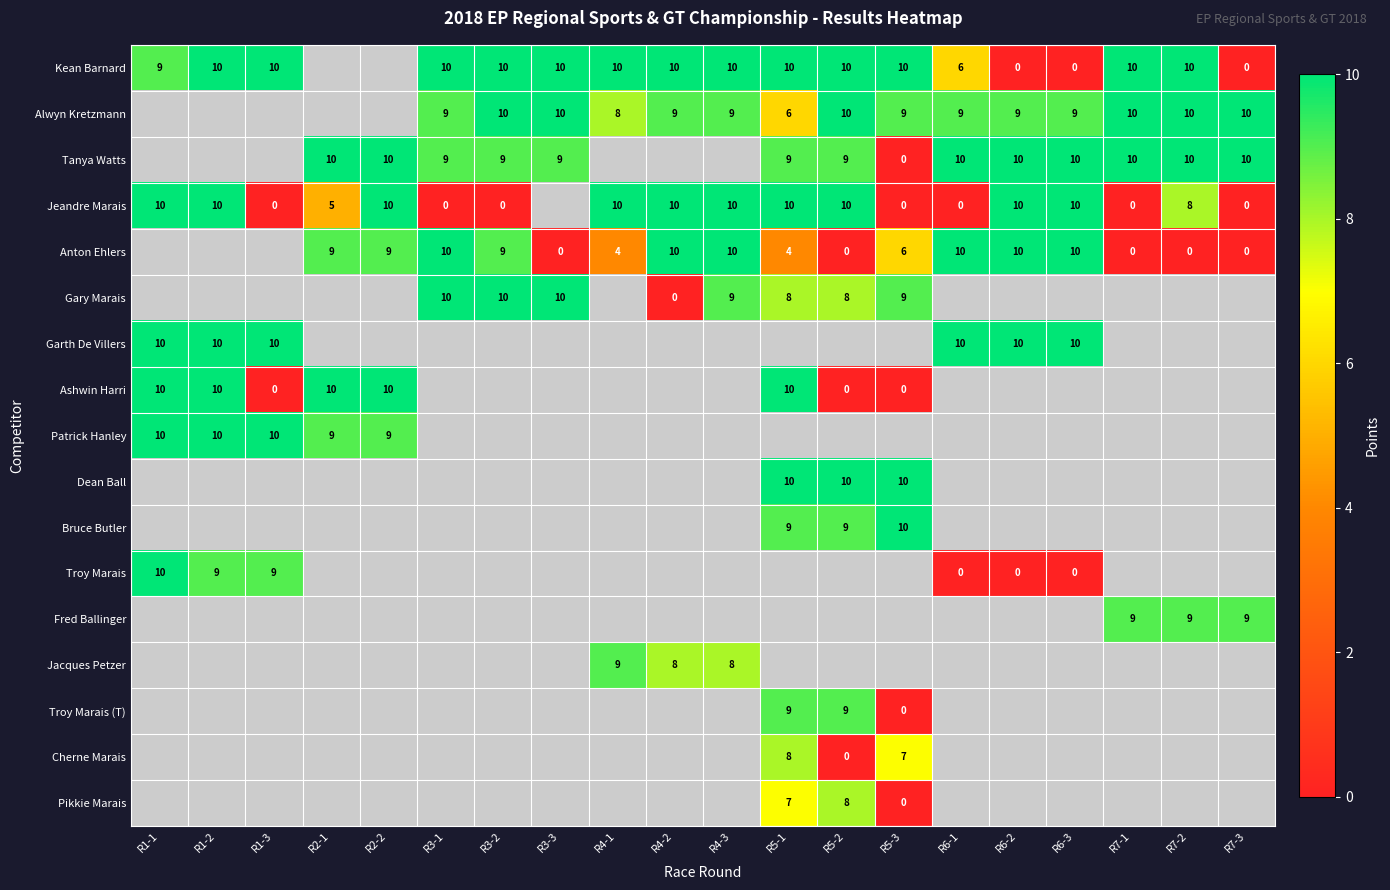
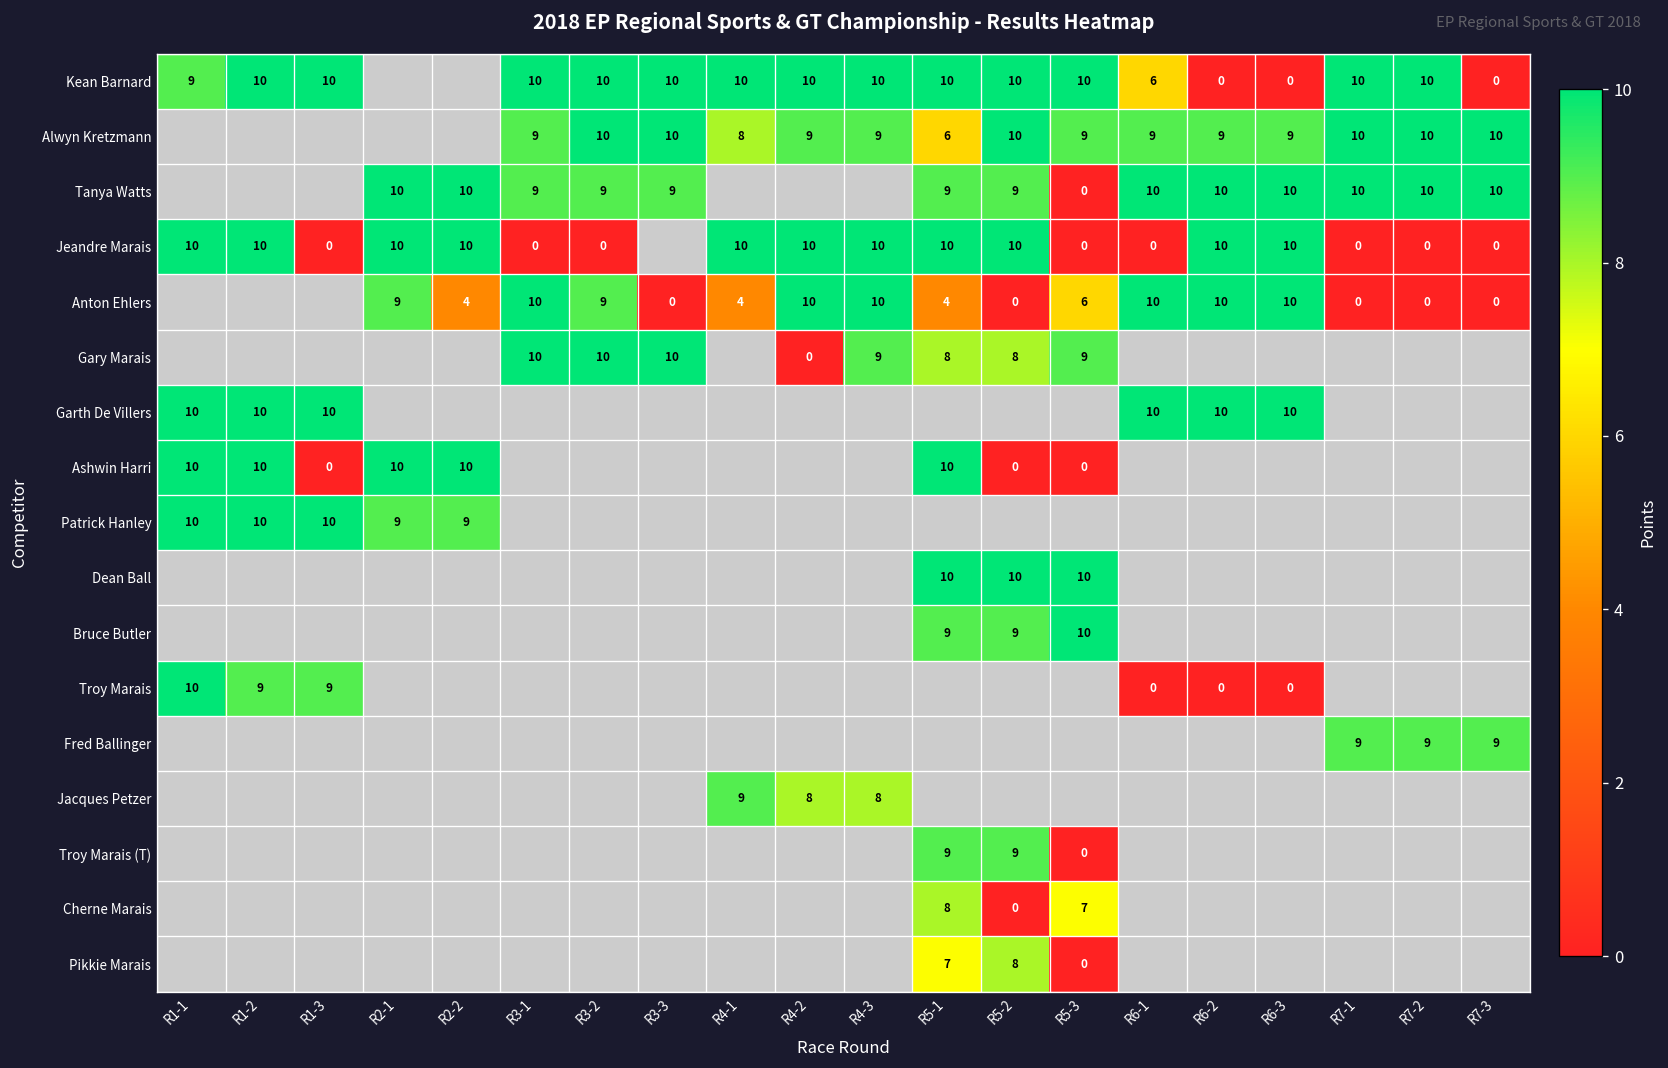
  {
    "Kean Barnard": {
      "R1-1": 9,
      "R1-2": 10,
      "R1-3": 10,
      "R3-1": 10,
      "R3-2": 10,
      "R3-3": 10,
      "R4-1": 10,
      "R4-2": 10,
      "R4-3": 10,
      "R5-1": 10,
      "R5-2": 10,
      "R5-3": 10,
      "R6-1": 6,
      "R6-2": 0,
      "R6-3": 0,
      "R7-1": 10,
      "R7-2": 10,
      "R7-3": 0
    },
    "Alwyn Kretzmann": {
      "R3-1": 9,
      "R3-2": 10,
      "R3-3": 10,
      "R4-1": 8,
      "R4-2": 9,
      "R4-3": 9,
      "R5-1": 6,
      "R5-2": 10,
      "R5-3": 9,
      "R6-1": 9,
      "R6-2": 9,
      "R6-3": 9,
      "R7-1": 10,
      "R7-2": 10,
      "R7-3": 10
    },
    "Tanya Watts": {
      "R2-1": 10,
      "R2-2": 10,
      "R3-1": 9,
      "R3-2": 9,
      "R3-3": 9,
      "R5-1": 9,
      "R5-2": 9,
      "R5-3": 0,
      "R6-1": 10,
      "R6-2": 10,
      "R6-3": 10,
      "R7-1": 10,
      "R7-2": 10,
      "R7-3": 10
    },
    "Jeandre Marais": {
      "R1-1": 10,
      "R1-2": 10,
      "R1-3": 0,
-     "R2-1": 5,
+     "R2-1": 10,
      "R2-2": 10,
      "R3-1": 0,
      "R3-2": 0,
      "R4-1": 10,
      "R4-2": 10,
      "R4-3": 10,
      "R5-1": 10,
      "R5-2": 10,
      "R5-3": 0,
      "R6-1": 0,
      "R6-2": 10,
      "R6-3": 10,
      "R7-1": 0,
-     "R7-2": 8,
+     "R7-2": 0,
      "R7-3": 0
    },
    "Anton Ehlers": {
      "R2-1": 9,
-     "R2-2": 9,
+     "R2-2": 4,
      "R3-1": 10,
      "R3-2": 9,
      "R3-3": 0,
      "R4-1": 4,
      "R4-2": 10,
      "R4-3": 10,
      "R5-1": 4,
      "R5-2": 0,
      "R5-3": 6,
      "R6-1": 10,
      "R6-2": 10,
      "R6-3": 10,
      "R7-1": 0,
      "R7-2": 0,
      "R7-3": 0
    },
    "Gary Marais": {
      "R3-1": 10,
      "R3-2": 10,
      "R3-3": 10,
      "R4-2": 0,
      "R4-3": 9,
      "R5-1": 8,
      "R5-2": 8,
      "R5-3": 9
    },
    "Garth De Villers": {
      "R1-1": 10,
      "R1-2": 10,
      "R1-3": 10,
      "R6-1": 10,
      "R6-2": 10,
      "R6-3": 10
    },
    "Ashwin Harri": {
      "R1-1": 10,
      "R1-2": 10,
      "R1-3": 0,
      "R2-1": 10,
      "R2-2": 10,
      "R5-1": 10,
      "R5-2": 0,
      "R5-3": 0
    },
    "Patrick Hanley": {
      "R1-1": 10,
      "R1-2": 10,
      "R1-3": 10,
      "R2-1": 9,
      "R2-2": 9
    },
    "Dean Ball": {
      "R5-1": 10,
      "R5-2": 10,
      "R5-3": 10
    },
    "Bruce Butler": {
      "R5-1": 9,
      "R5-2": 9,
      "R5-3": 10
    },
    "Troy Marais": {
      "R1-1": 10,
      "R1-2": 9,
      "R1-3": 9,
      "R6-1": 0,
      "R6-2": 0,
      "R6-3": 0
    },
    "Fred Ballinger": {
      "R7-1": 9,
      "R7-2": 9,
      "R7-3": 9
    },
    "Jacques Petzer": {
      "R4-1": 9,
      "R4-2": 8,
      "R4-3": 8
    },
    "Troy Marais (T)": {
      "R5-1": 9,
      "R5-2": 9,
      "R5-3": 0
    },
    "Cherne Marais": {
      "R5-1": 8,
      "R5-2": 0,
      "R5-3": 7
    },
    "Pikkie Marais": {
      "R5-1": 7,
      "R5-2": 8,
      "R5-3": 0
    }
  }
